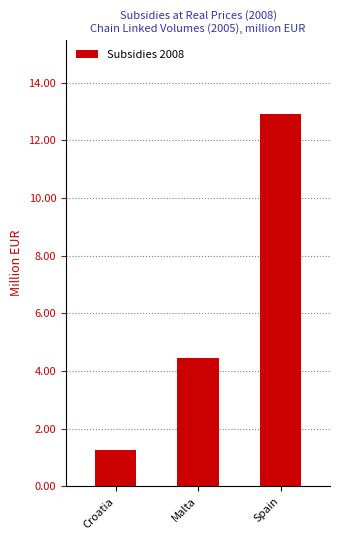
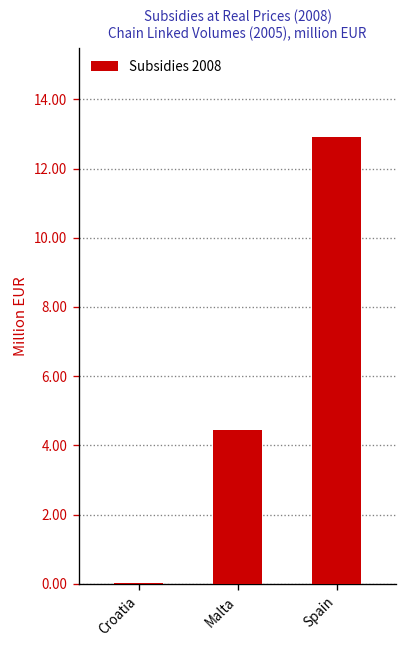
  {
-   "Croatia": 1.3,
+   "Croatia": 0.0,
    "Malta": 4.5,
    "Spain": 12.9
  }
